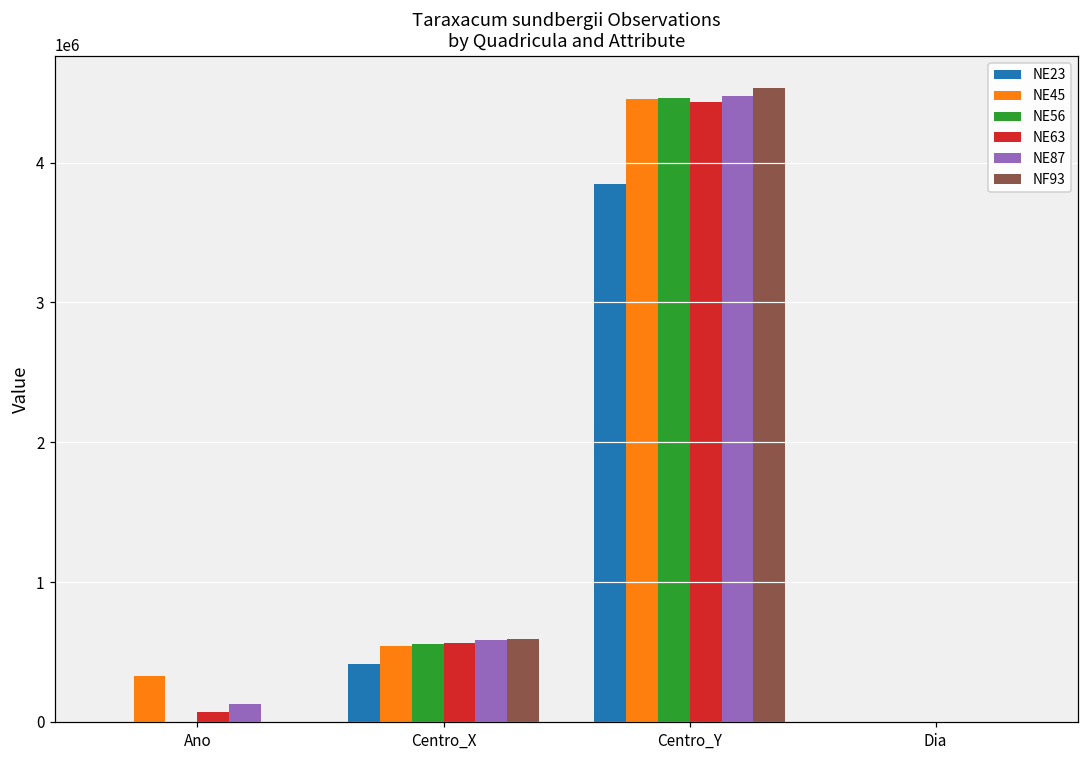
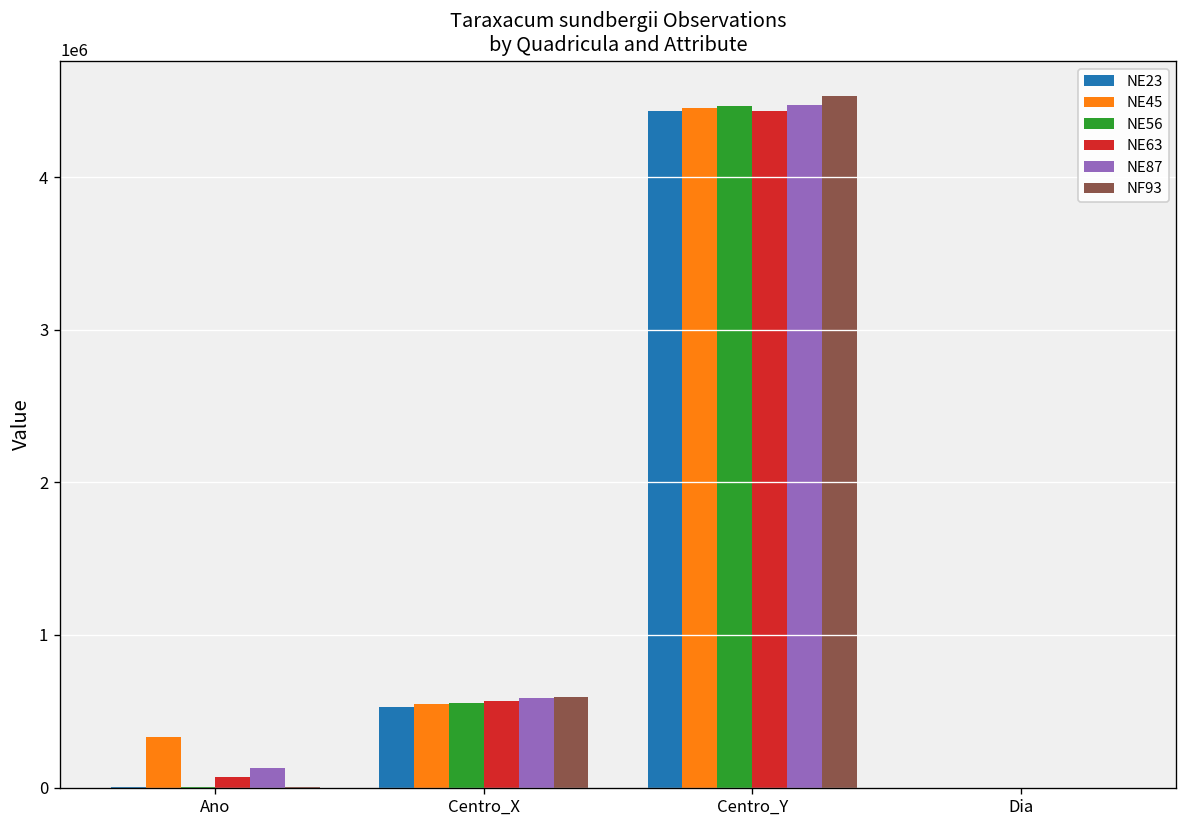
  {
    "NE23": {
-     "Centro_X": 420000,
-     "Centro_Y": 3840000
+     "Centro_X": 530000,
+     "Centro_Y": 4440000
    },
    "NE45": {
      "Ano": 330000,
      "Centro_X": 550000,
      "Centro_Y": 4460000
    },
    "NE56": {
      "Centro_X": 560000,
      "Centro_Y": 4470000
    },
    "NE63": {
      "Ano": 70000,
      "Centro_X": 570000,
      "Centro_Y": 4440000
    },
    "NE87": {
      "Ano": 130000,
      "Centro_X": 590000,
      "Centro_Y": 4480000
    },
    "NF93": {
      "Centro_X": 600000,
      "Centro_Y": 4540000
    }
  }
